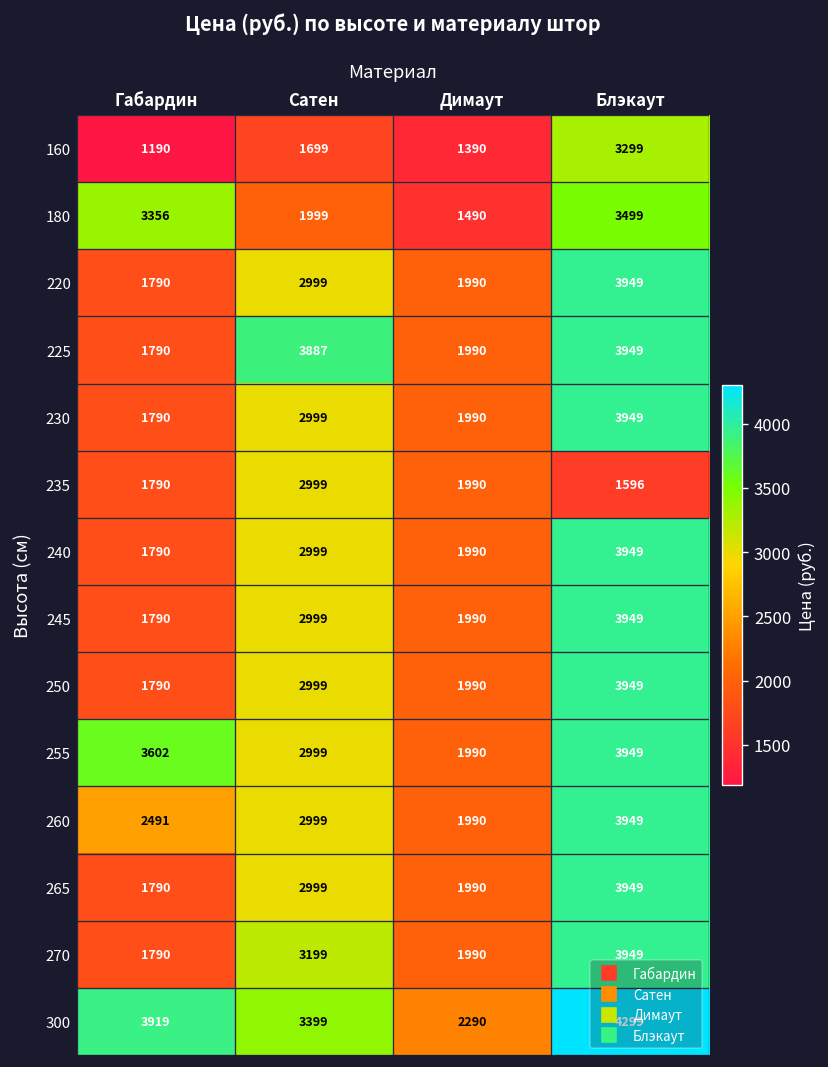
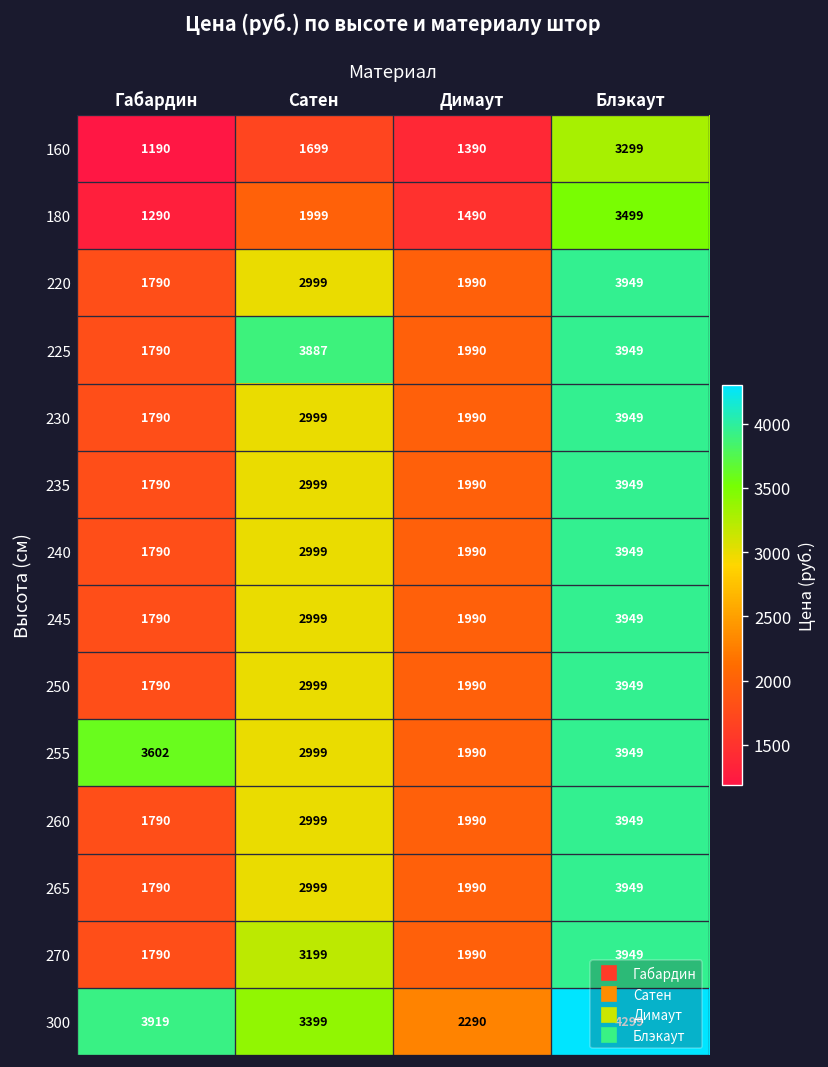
  {
    "160": {
      "Габардин": 1190,
      "Сатен": 1699,
      "Димаут": 1390,
      "Блэкаут": 3299
    },
    "180": {
-     "Габардин": 3356,
+     "Габардин": 1290,
      "Сатен": 1999,
      "Димаут": 1490,
      "Блэкаут": 3499
    },
    "220": {
      "Габардин": 1790,
      "Сатен": 2999,
      "Димаут": 1990,
      "Блэкаут": 3949
    },
    "225": {
      "Габардин": 1790,
      "Сатен": 3887,
      "Димаут": 1990,
      "Блэкаут": 3949
    },
    "230": {
      "Габардин": 1790,
      "Сатен": 2999,
      "Димаут": 1990,
      "Блэкаут": 3949
    },
    "235": {
      "Габардин": 1790,
      "Сатен": 2999,
      "Димаут": 1990,
-     "Блэкаут": 1596
+     "Блэкаут": 3949
    },
    "240": {
      "Габардин": 1790,
      "Сатен": 2999,
      "Димаут": 1990,
      "Блэкаут": 3949
    },
    "245": {
      "Габардин": 1790,
      "Сатен": 2999,
      "Димаут": 1990,
      "Блэкаут": 3949
    },
    "250": {
      "Габардин": 1790,
      "Сатен": 2999,
      "Димаут": 1990,
      "Блэкаут": 3949
    },
    "255": {
      "Габардин": 3602,
      "Сатен": 2999,
      "Димаут": 1990,
      "Блэкаут": 3949
    },
    "260": {
-     "Габардин": 2491,
+     "Габардин": 1790,
      "Сатен": 2999,
      "Димаут": 1990,
      "Блэкаут": 3949
    },
    "265": {
      "Габардин": 1790,
      "Сатен": 2999,
      "Димаут": 1990,
      "Блэкаут": 3949
    },
    "270": {
      "Габардин": 1790,
      "Сатен": 3199,
      "Димаут": 1990,
      "Блэкаут": 3949
    },
    "300": {
      "Габардин": 3919,
      "Сатен": 3399,
      "Димаут": 2290
    }
  }
